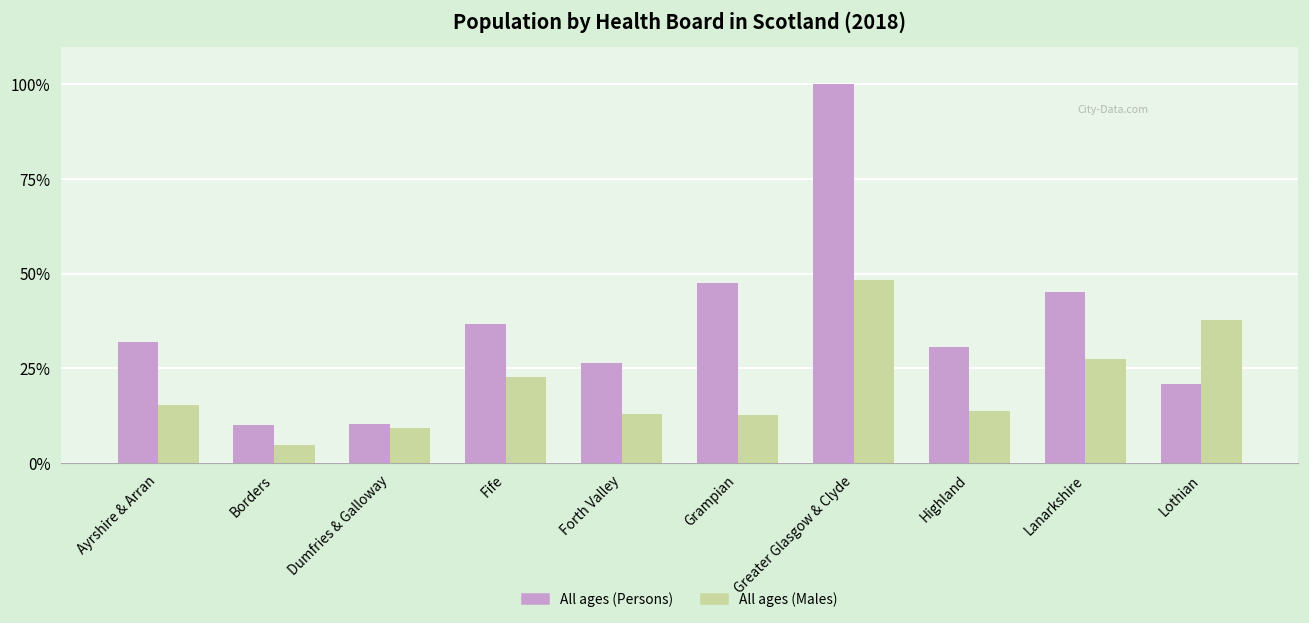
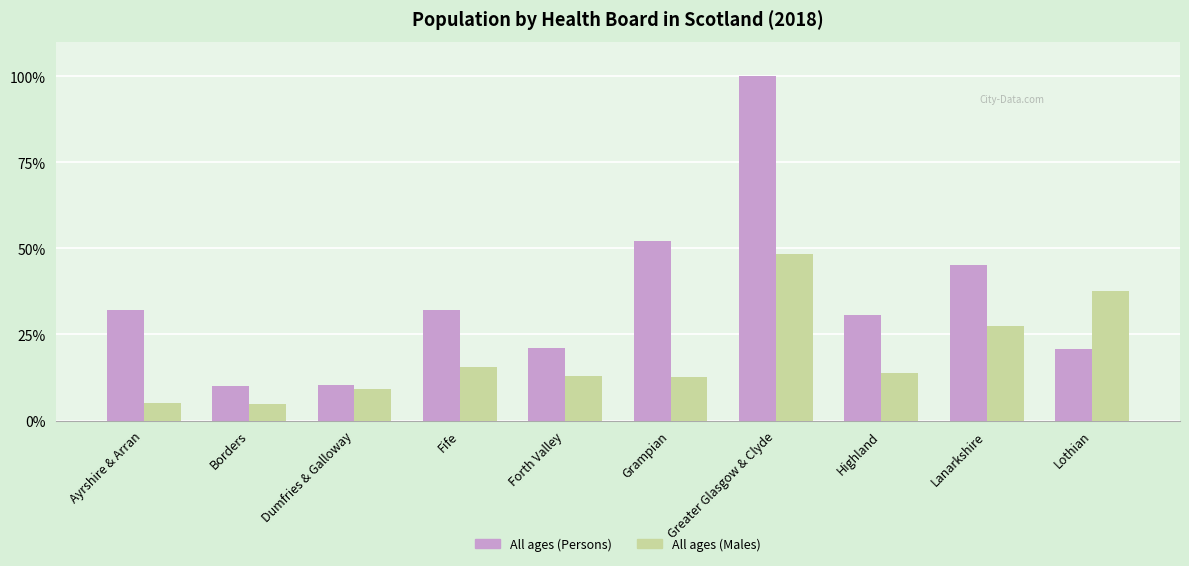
  {
    "All ages (Persons)": {
      "Ayrshire & Arran": "32%",
      "Borders": "10%",
      "Dumfries & Galloway": "10%",
-     "Fife": "37%",
-     "Forth Valley": "26%",
-     "Grampian": "48%",
+     "Fife": "32%",
+     "Forth Valley": "21%",
+     "Grampian": "52%",
      "Greater Glasgow & Clyde": "100%",
      "Highland": "31%",
      "Lanarkshire": "45%",
      "Lothian": "21%"
    },
    "All ages (Males)": {
-     "Ayrshire & Arran": "15%",
+     "Ayrshire & Arran": "5%",
      "Borders": "5%",
      "Dumfries & Galloway": "9%",
-     "Fife": "23%",
+     "Fife": "16%",
      "Forth Valley": "13%",
      "Grampian": "13%",
      "Greater Glasgow & Clyde": "48%",
      "Highland": "14%",
      "Lanarkshire": "28%",
      "Lothian": "38%"
    }
  }
